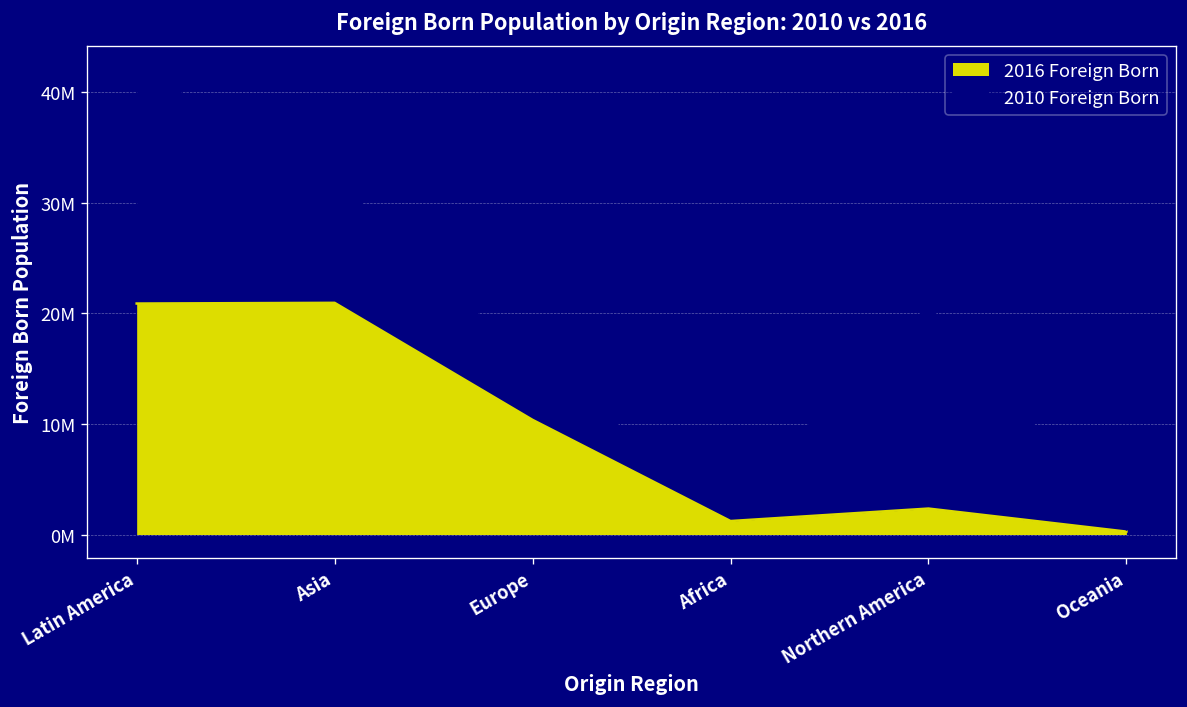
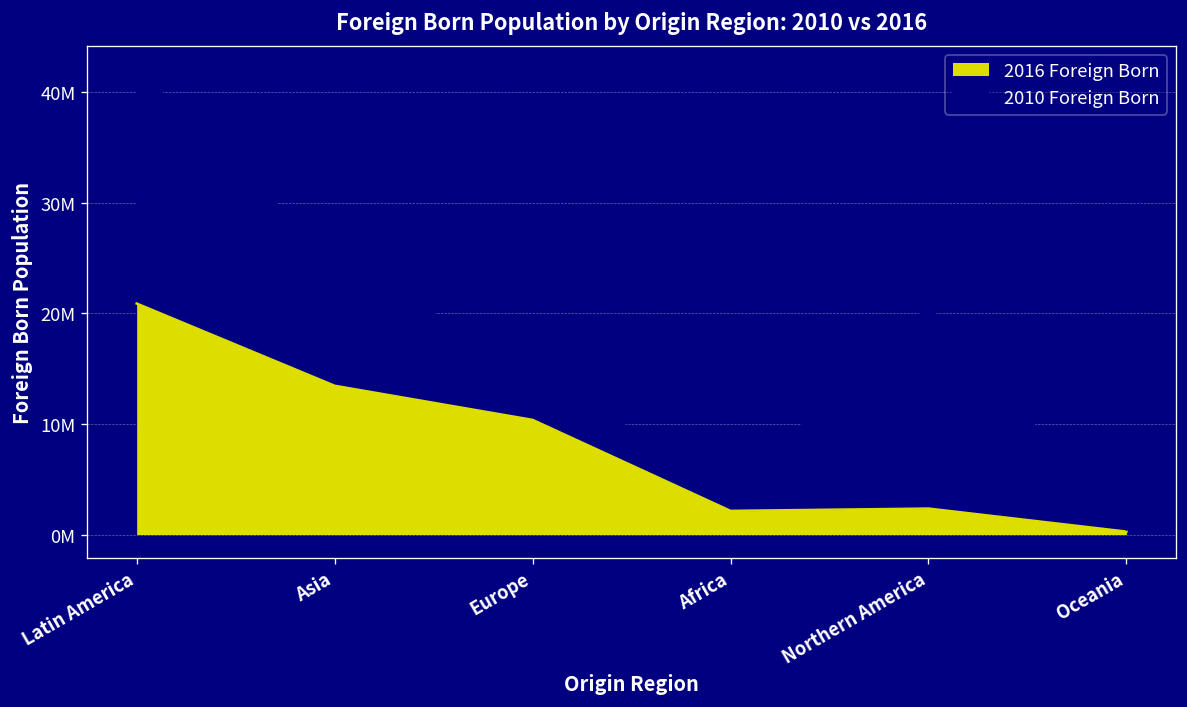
  {
    "2016 Foreign Born": {
      "Latin America": 21000000,
-     "Asia": 21000000,
+     "Asia": 13000000,
      "Europe": 10000000,
-     "Africa": 1000000,
+     "Africa": 2000000,
      "Northern America": 2000000
    },
    "2010 Foreign Born": {
      "Latin America": 21000000,
      "Asia": 11000000,
      "Europe": 5000000,
      "Africa": 2000000,
      "Northern America": 18000000
    }
  }
